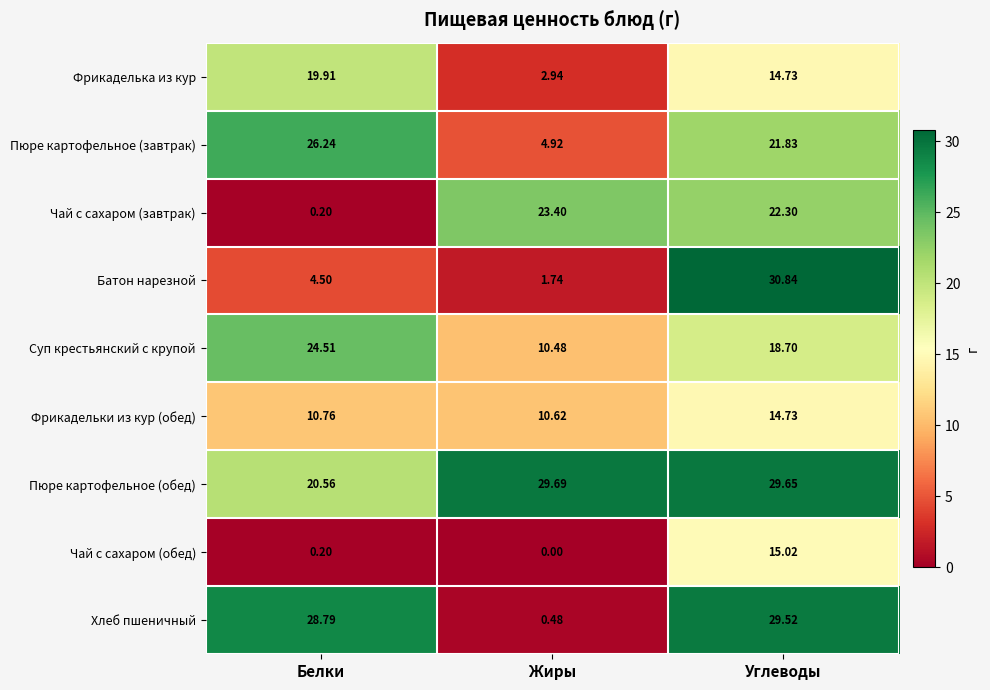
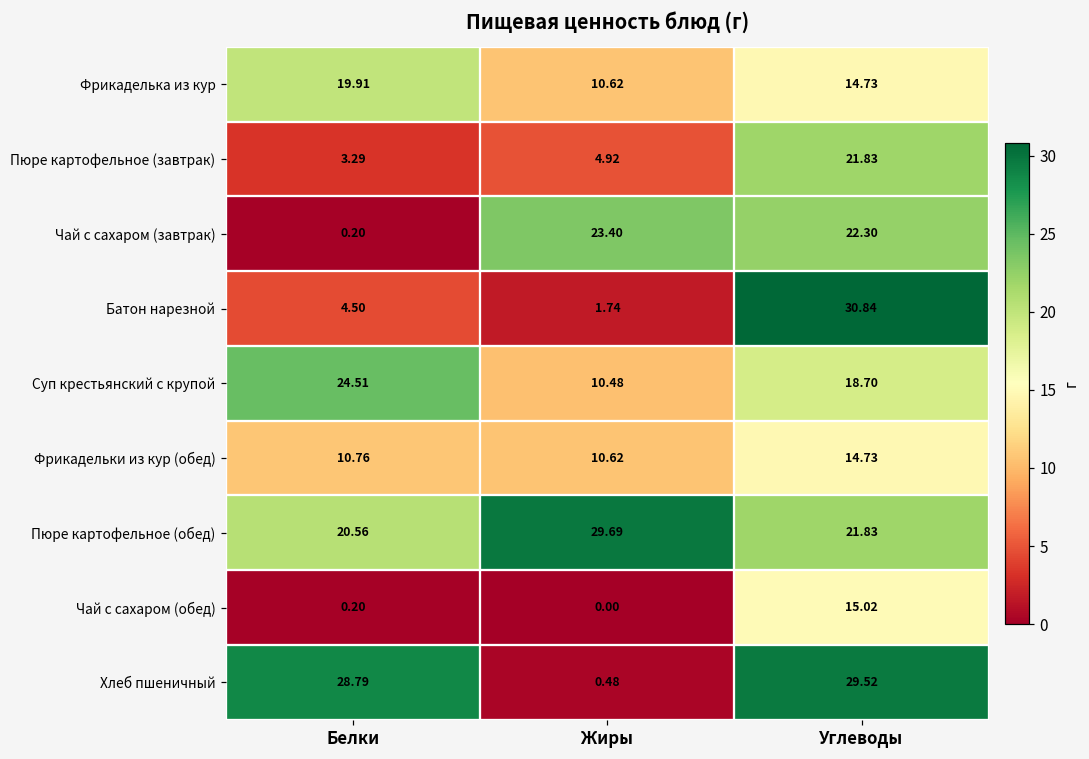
  {
    "Фрикаделька из кур": {
      "Белки": 19.91,
-     "Жиры": 2.94,
+     "Жиры": 10.62,
      "Углеводы": 14.73
    },
    "Пюре картофельное (завтрак)": {
-     "Белки": 26.24,
+     "Белки": 3.29,
      "Жиры": 4.92,
      "Углеводы": 21.83
    },
    "Чай с сахаром (завтрак)": {
      "Белки": 0.20,
      "Жиры": 23.40,
      "Углеводы": 22.30
    },
    "Батон нарезной": {
      "Белки": 4.50,
      "Жиры": 1.74,
      "Углеводы": 30.84
    },
    "Суп крестьянский с крупой": {
      "Белки": 24.51,
      "Жиры": 10.48,
      "Углеводы": 18.70
    },
    "Фрикадельки из кур (обед)": {
      "Белки": 10.76,
      "Жиры": 10.62,
      "Углеводы": 14.73
    },
    "Пюре картофельное (обед)": {
      "Белки": 20.56,
      "Жиры": 29.69,
-     "Углеводы": 29.65
+     "Углеводы": 21.83
    },
    "Чай с сахаром (обед)": {
      "Белки": 0.20,
      "Жиры": 0.00,
      "Углеводы": 15.02
    },
    "Хлеб пшеничный": {
      "Белки": 28.79,
      "Жиры": 0.48,
      "Углеводы": 29.52
    }
  }
